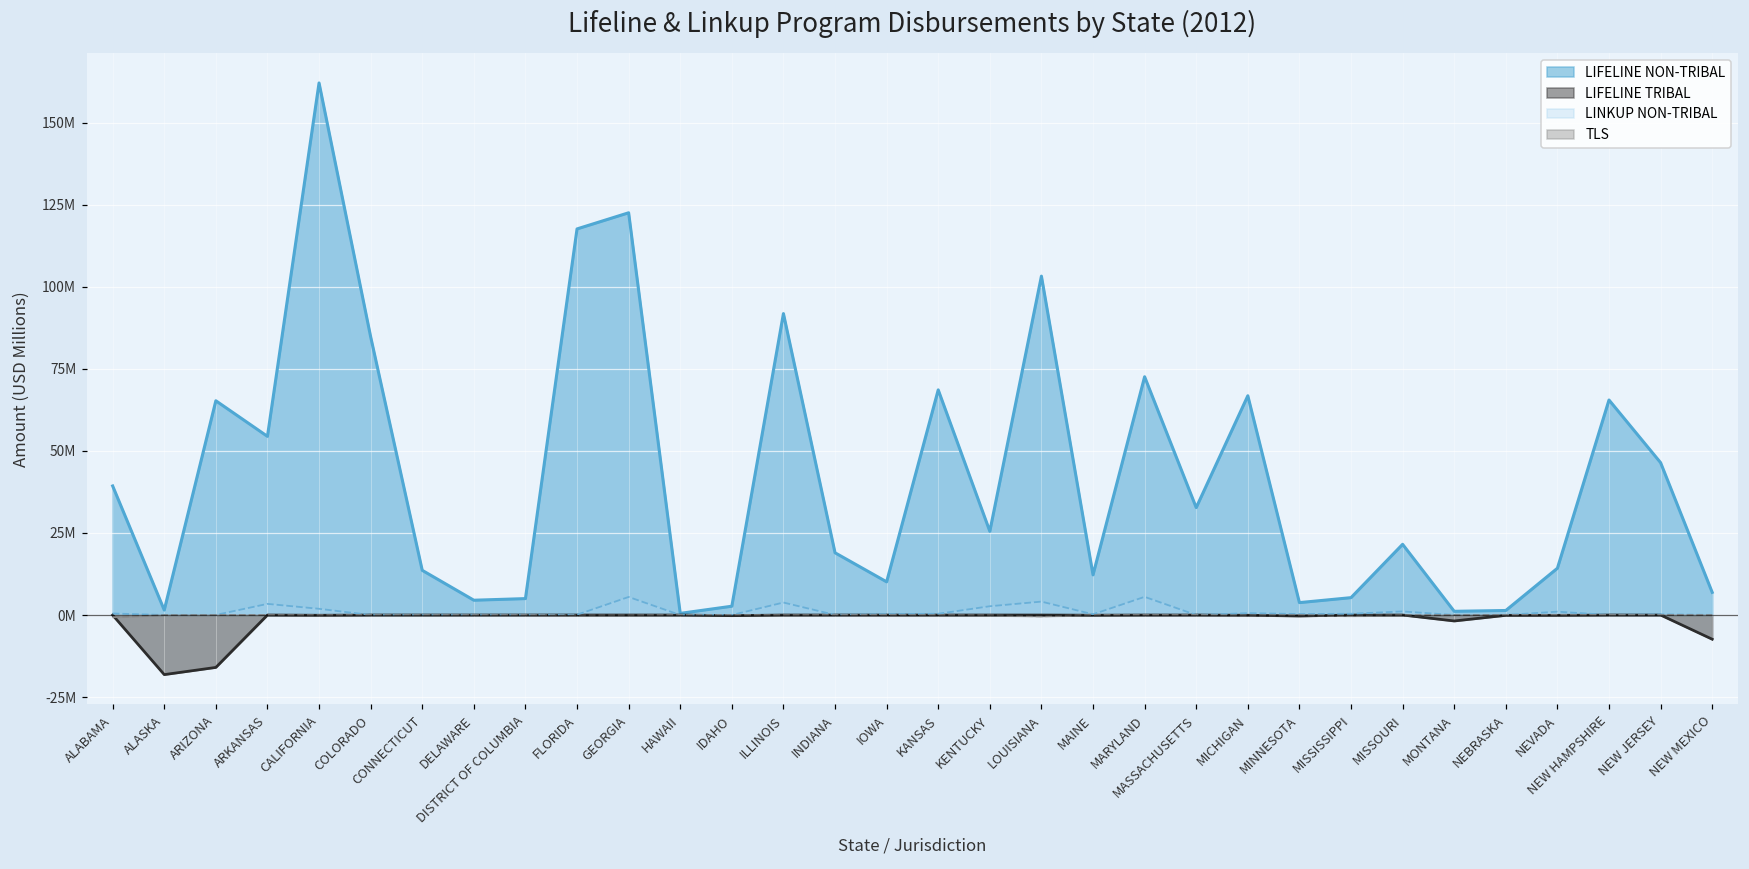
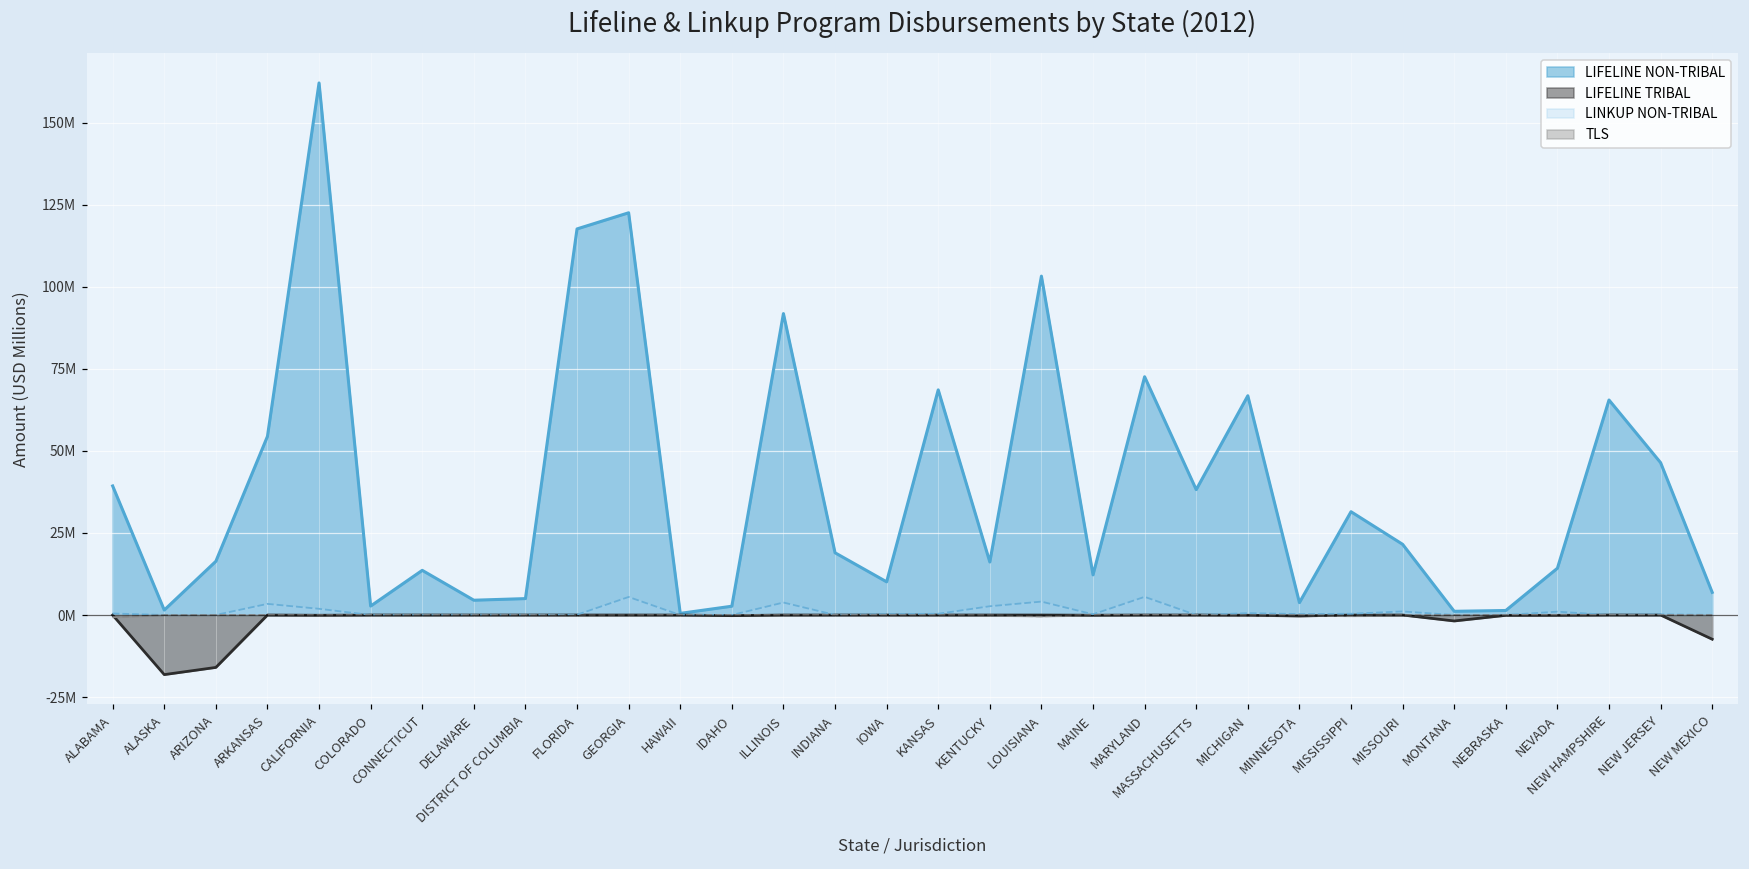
  {
    "LIFELINE NON-TRIBAL": {
      "ALABAMA": 39000000,
      "ALASKA": 2000000,
-     "ARIZONA": 65000000,
+     "ARIZONA": 16000000,
      "ARKANSAS": 54000000,
      "CALIFORNIA": 162000000,
-     "COLORADO": 85000000,
+     "COLORADO": 3000000,
      "CONNECTICUT": 14000000,
      "DELAWARE": 5000000,
      "DISTRICT OF COLUMBIA": 5000000,
      "FLORIDA": 118000000,
      "GEORGIA": 123000000,
      "IDAHO": 3000000,
      "ILLINOIS": 92000000,
      "INDIANA": 19000000,
      "IOWA": 10000000,
      "KANSAS": 69000000,
-     "KENTUCKY": 26000000,
+     "KENTUCKY": 16000000,
      "LOUISIANA": 103000000,
      "MAINE": 12000000,
      "MARYLAND": 73000000,
-     "MASSACHUSETTS": 33000000,
+     "MASSACHUSETTS": 38000000,
      "MICHIGAN": 67000000,
      "MINNESOTA": 4000000,
-     "MISSISSIPPI": 5000000,
+     "MISSISSIPPI": 31000000,
      "MISSOURI": 22000000,
      "MONTANA": 1000000,
      "NEBRASKA": 1000000,
      "NEVADA": 14000000,
      "NEW HAMPSHIRE": 66000000,
      "NEW JERSEY": 46000000,
      "NEW MEXICO": 7000000
    },
    "LINKUP NON-TRIBAL": {
      "ARKANSAS": 3000000,
      "CALIFORNIA": 2000000,
      "GEORGIA": 6000000,
      "ILLINOIS": 4000000,
      "KENTUCKY": 3000000,
      "LOUISIANA": 4000000,
      "MARYLAND": 6000000,
      "MISSOURI": 1000000,
      "NEVADA": 1000000
    }
  }
